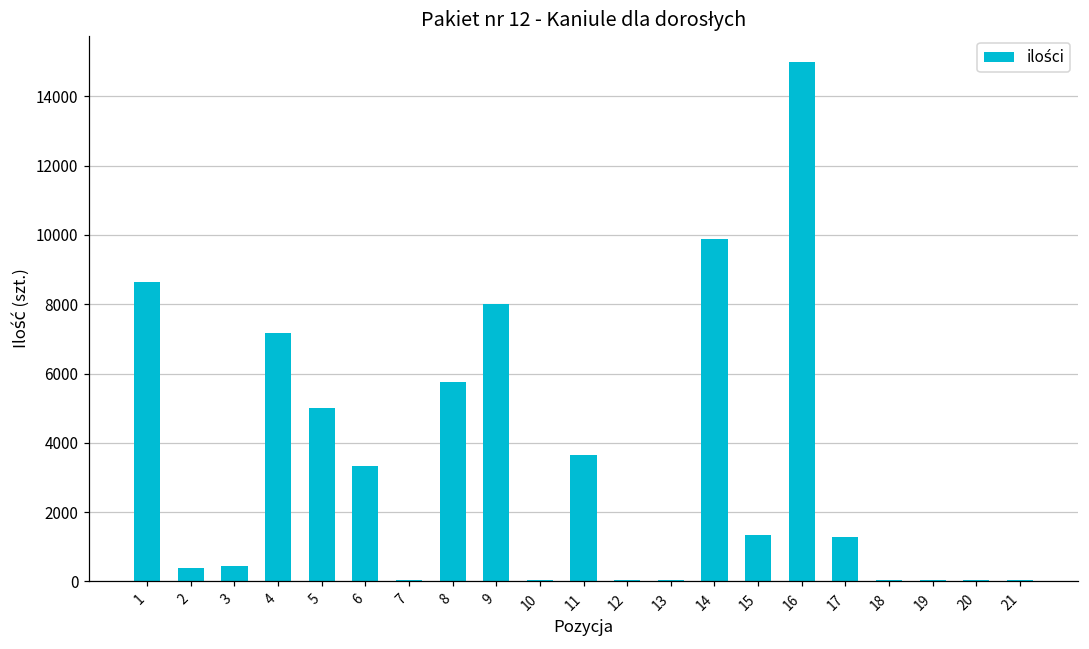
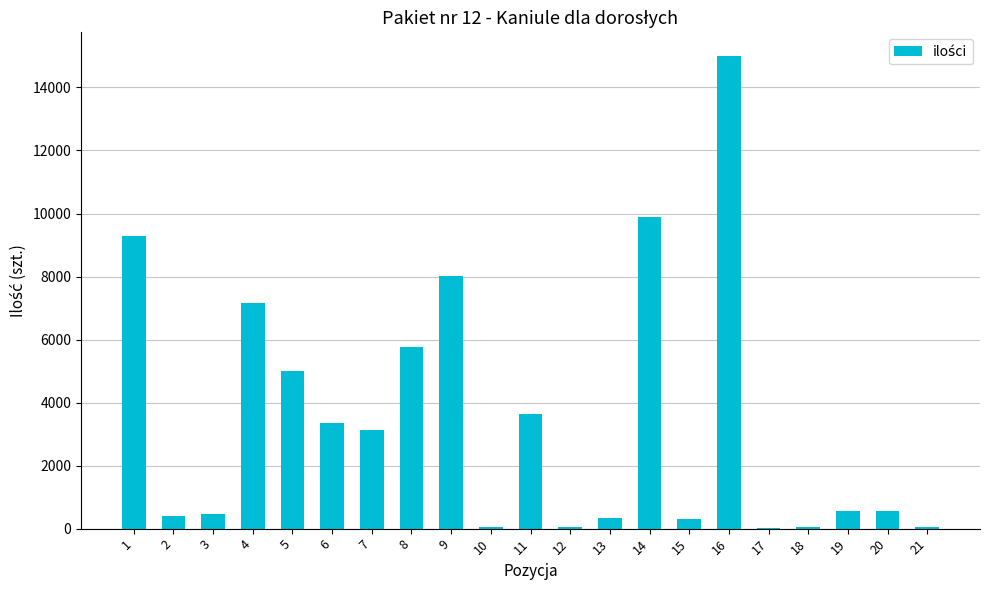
  {
-   "1": 8600,
+   "1": 9300,
    "2": 400,
    "3": 500,
    "4": 7200,
    "5": 5000,
    "6": 3300,
-   "7": 100,
+   "7": 3100,
    "8": 5800,
    "9": 8000,
    "11": 3700,
-   "13": 100,
+   "13": 300,
    "14": 9900,
-   "15": 1400,
+   "15": 300,
    "16": 15000,
-   "17": 1300,
-   "19": 100,
-   "20": 100
+   "17": 0,
+   "19": 500,
+   "20": 600
  }
